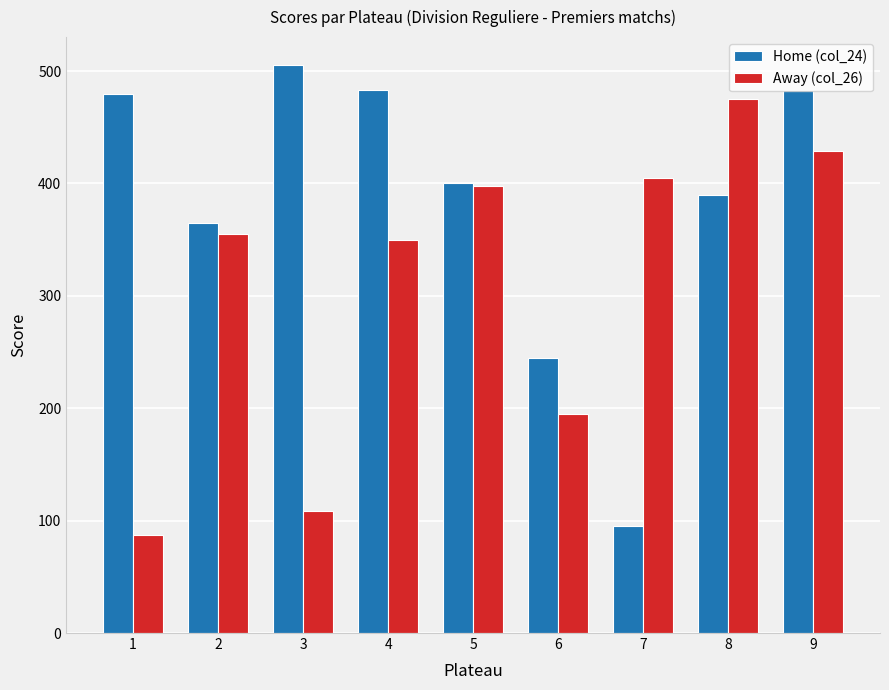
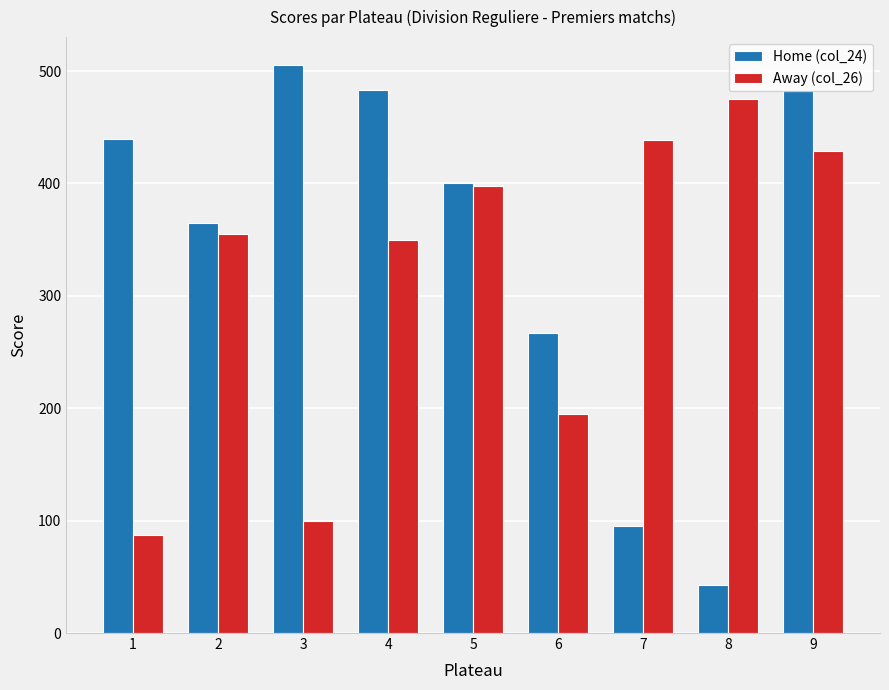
  {
    "Home (col_24)": {
-     "1": 480,
+     "1": 440,
      "2": 365,
      "3": 505,
      "4": 483,
      "5": 400,
-     "6": 245,
+     "6": 267,
      "7": 95,
-     "8": 390
+     "8": 43
    },
    "Away (col_26)": {
      "1": 87,
      "2": 355,
-     "3": 109,
+     "3": 100,
      "4": 350,
      "5": 398,
      "6": 195,
-     "7": 405,
+     "7": 439,
      "8": 475,
      "9": 429
    }
  }
